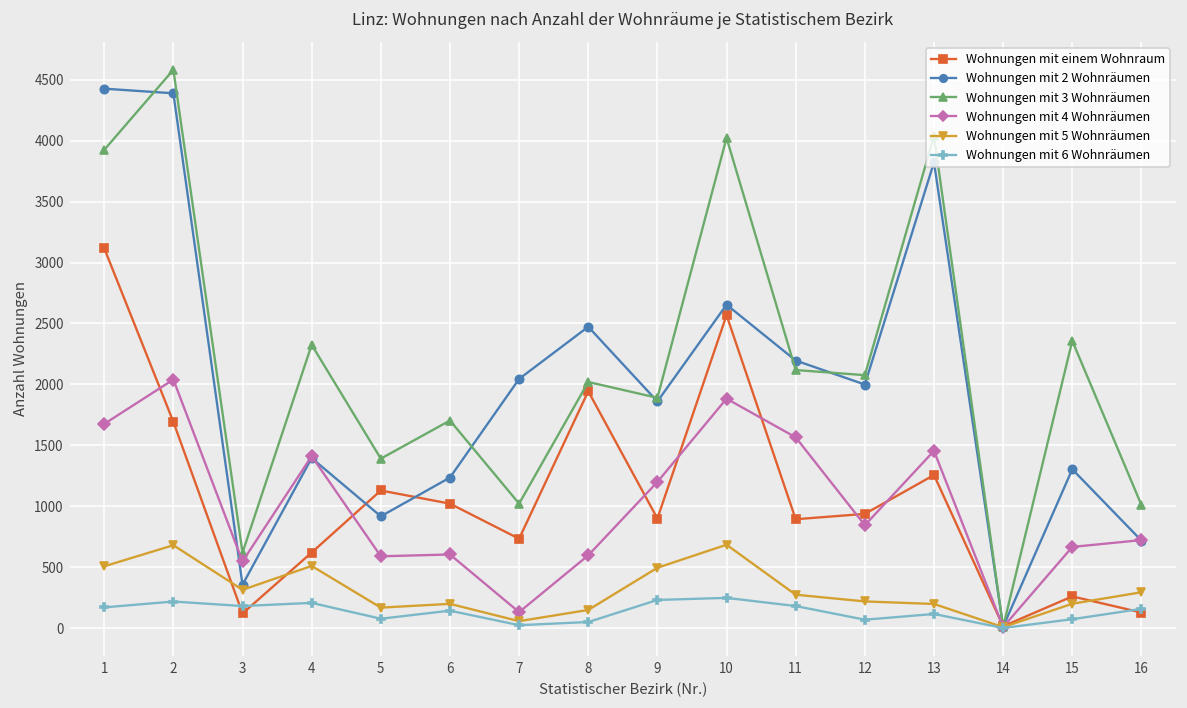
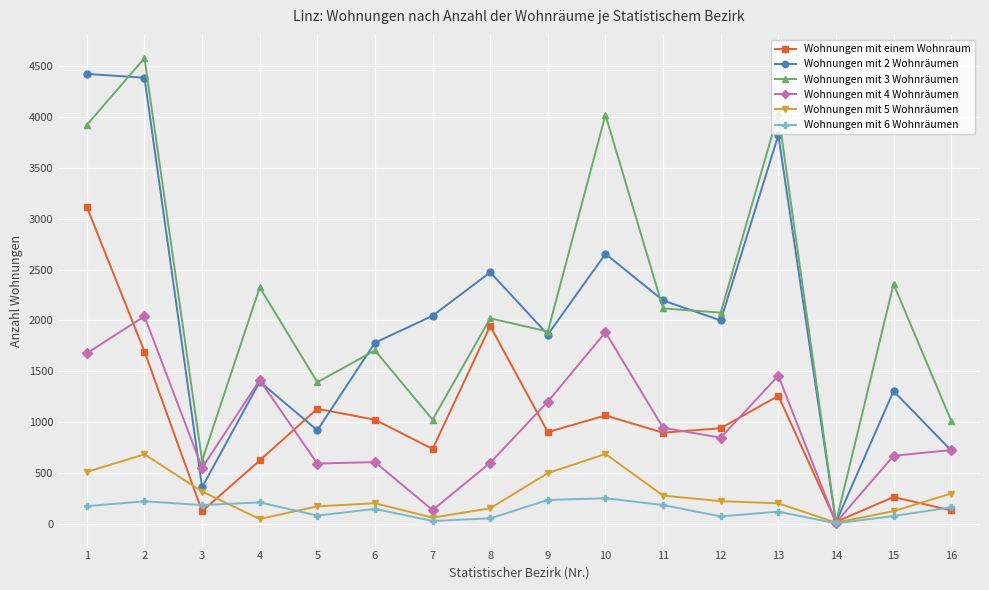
  {
    "Wohnungen mit einem Wohnraum": {
      "1": 3120,
      "2": 1690,
      "3": 120,
      "4": 620,
      "5": 1130,
      "6": 1020,
      "7": 730,
      "8": 1940,
      "9": 900,
-     "10": 2570,
+     "10": 1060,
      "11": 890,
      "12": 940,
      "13": 1260,
      "15": 260,
      "16": 130
    },
    "Wohnungen mit 2 Wohnräumen": {
      "1": 4430,
      "2": 4390,
      "3": 360,
      "5": 920,
-     "6": 1240,
+     "6": 1780,
      "7": 2050,
      "8": 2470,
      "9": 1860,
      "10": 2650,
      "11": 2200,
      "12": 2000,
      "13": 3820,
      "15": 1300
    },
    "Wohnungen mit 3 Wohnräumen": {
      "1": 3920,
      "2": 4580,
      "3": 620,
      "4": 2330,
      "5": 1390,
      "6": 1700,
      "7": 1020,
      "8": 2020,
      "9": 1890,
      "10": 4020,
      "11": 2120,
      "12": 2080,
      "15": 2360,
      "16": 1010
    },
    "Wohnungen mit 4 Wohnräumen": {
      "1": 1680,
      "2": 2040,
      "3": 550,
      "5": 590,
      "6": 610,
      "7": 130,
      "8": 600,
      "9": 1200,
      "10": 1880,
-     "11": 1570,
+     "11": 940,
      "12": 850,
      "13": 1460,
      "15": 670
    },
    "Wohnungen mit 5 Wohnräumen": {
      "1": 510,
      "2": 680,
      "3": 320,
-     "4": 510,
+     "4": 50,
      "5": 170,
      "6": 200,
      "7": 60,
      "8": 150,
      "9": 500,
      "10": 690,
      "11": 280,
      "12": 220,
      "13": 200,
-     "15": 200,
+     "15": 120,
      "16": 300
    },
    "Wohnungen mit 6 Wohnräumen": {
      "1": 170,
      "2": 220,
      "3": 180,
      "4": 210,
      "5": 80,
      "6": 140,
      "7": 30,
      "8": 50,
      "9": 230,
      "10": 250,
      "11": 180,
      "12": 70,
      "13": 120,
      "15": 70,
      "16": 160
    }
  }
